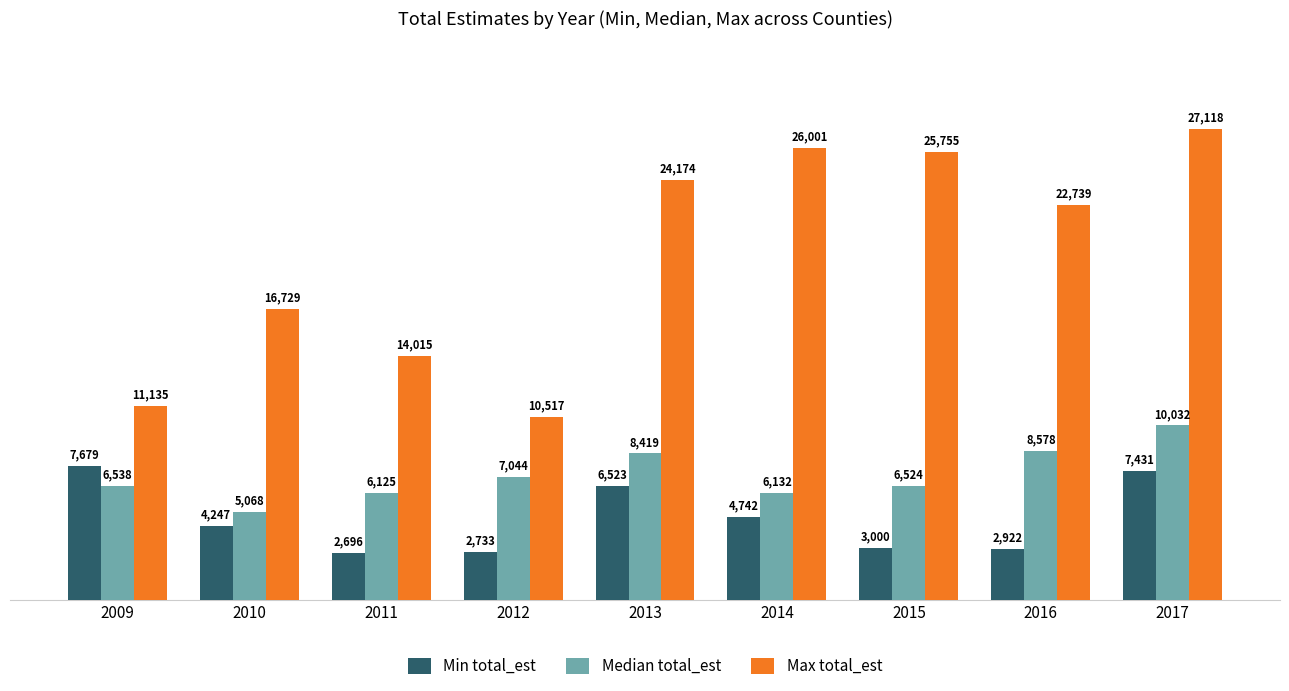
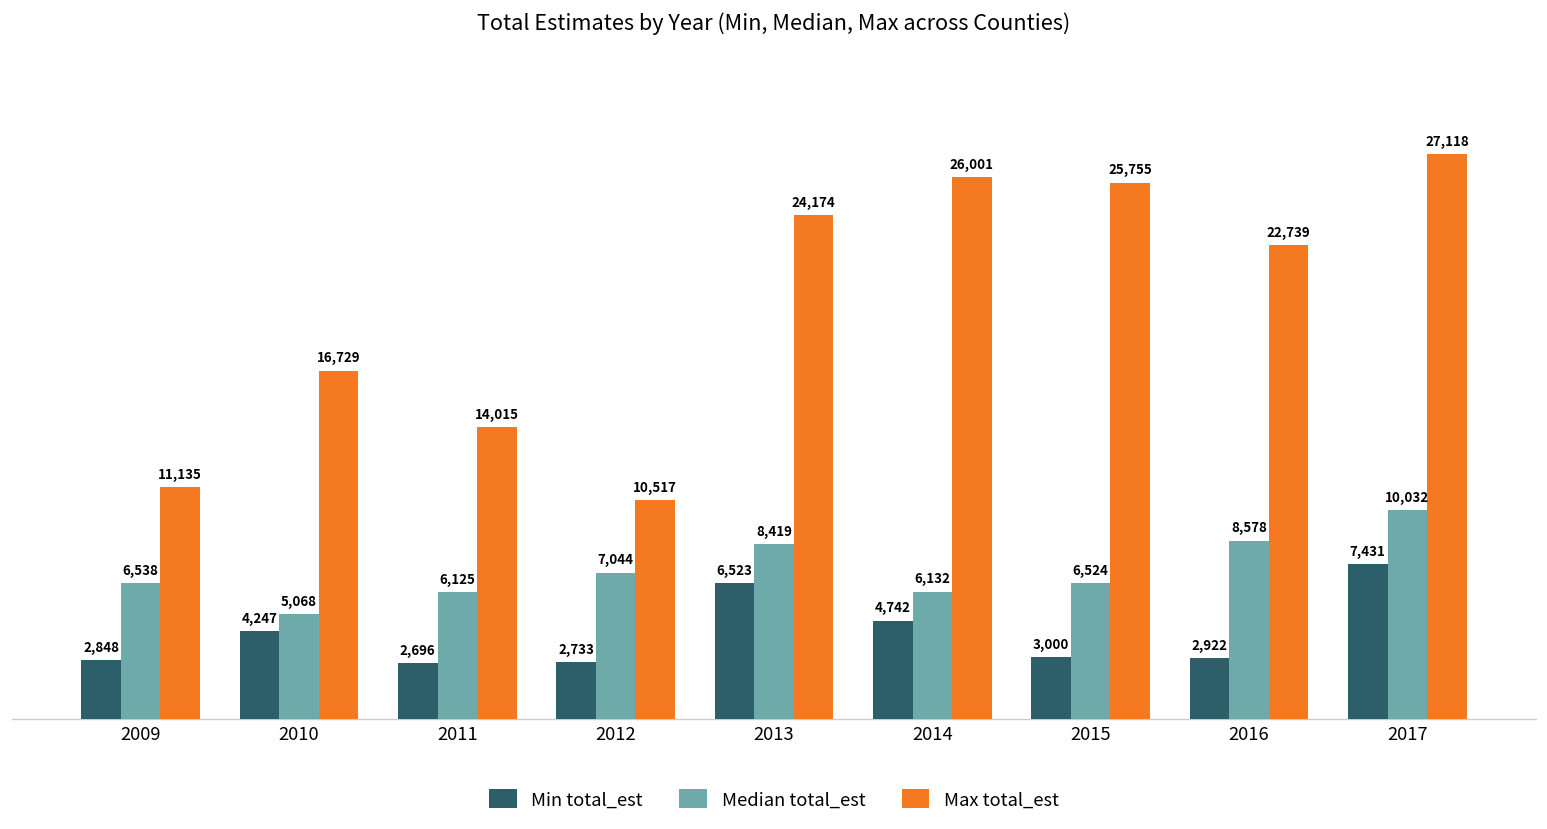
  {
    "Min total_est": {
-     "2009": "7,679",
+     "2009": "2,848",
      "2010": "4,247",
      "2011": "2,696",
      "2012": "2,733",
      "2013": "6,523",
      "2014": "4,742",
      "2015": "3,000",
      "2016": "2,922",
      "2017": "7,431"
    },
    "Median total_est": {
      "2009": "6,538",
      "2010": "5,068",
      "2011": "6,125",
      "2012": "7,044",
      "2013": "8,419",
      "2014": "6,132",
      "2015": "6,524",
      "2016": "8,578",
      "2017": "10,032"
    },
    "Max total_est": {
      "2009": "11,135",
      "2010": "16,729",
      "2011": "14,015",
      "2012": "10,517",
      "2013": "24,174",
      "2014": "26,001",
      "2015": "25,755",
      "2016": "22,739",
      "2017": "27,118"
    }
  }
